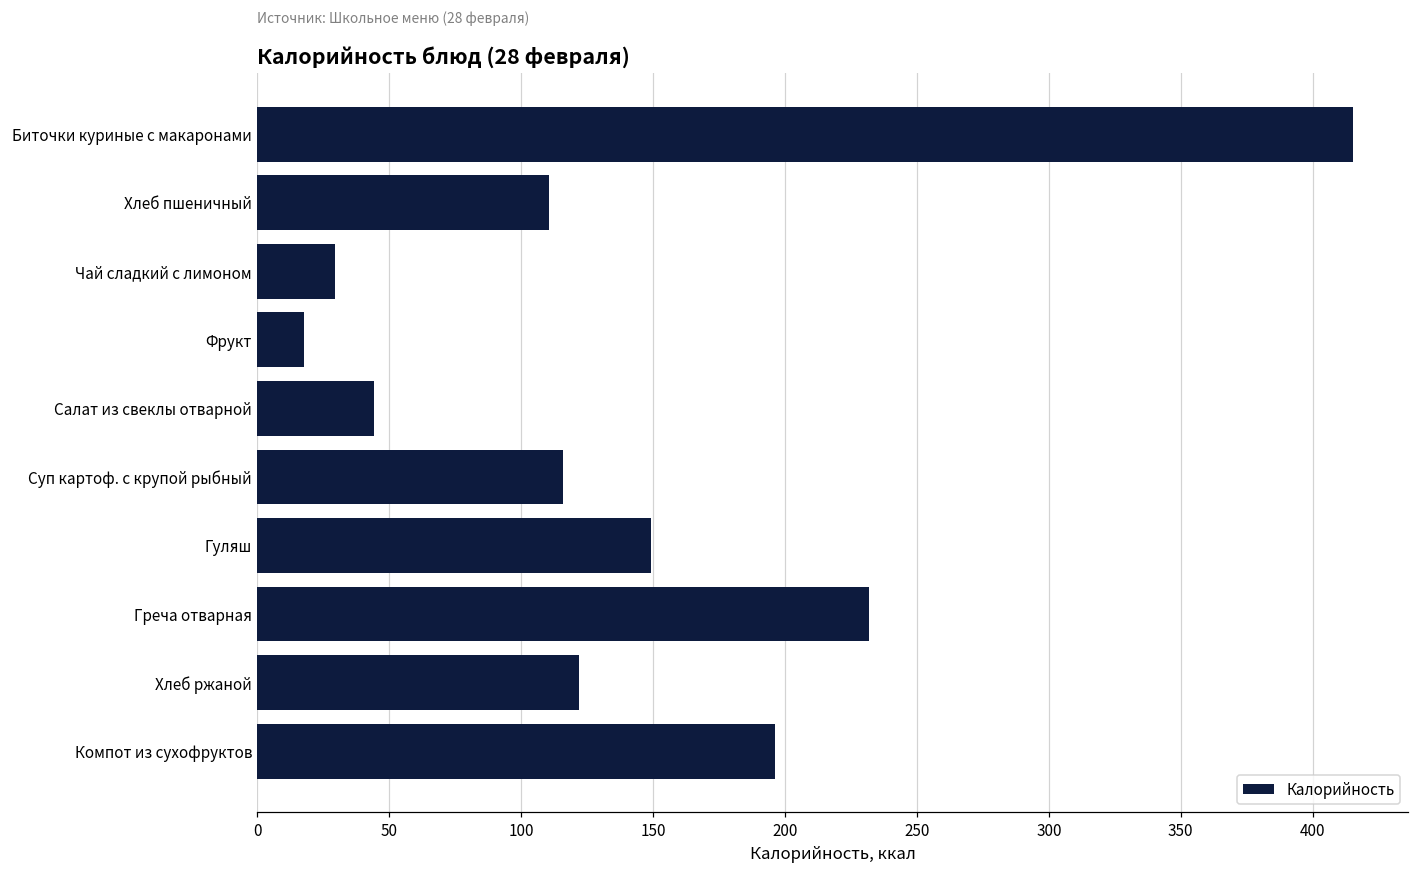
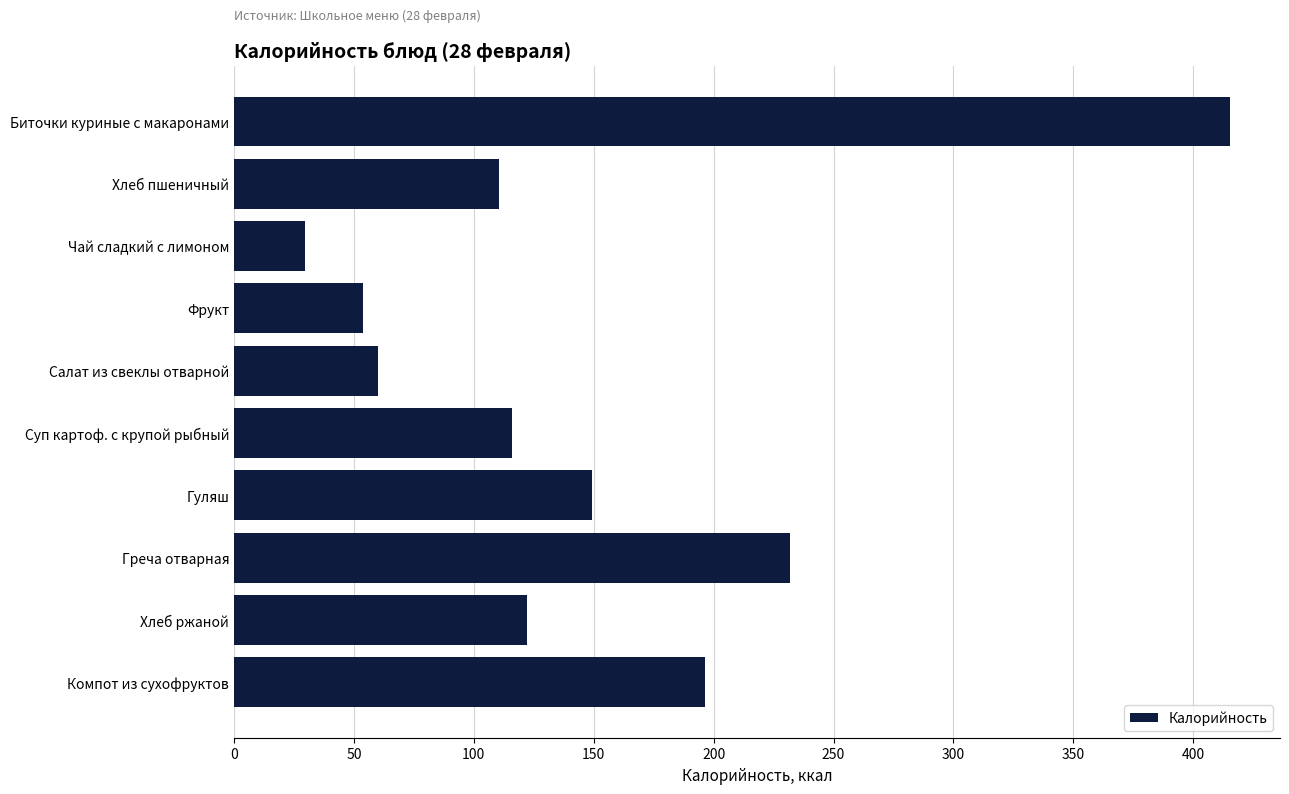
  {
    "Биточки куриные с макаронами": 415,
    "Хлеб пшеничный": 111,
    "Чай сладкий с лимоном": 30,
-   "Фрукт": 18,
-   "Салат из свеклы отварной": 44,
+   "Фрукт": 54,
+   "Салат из свеклы отварной": 60,
    "Суп картоф. с крупой рыбный": 116,
    "Гуляш": 149,
    "Греча отварная": 232,
    "Хлеб ржаной": 122,
    "Компот из сухофруктов": 196
  }
